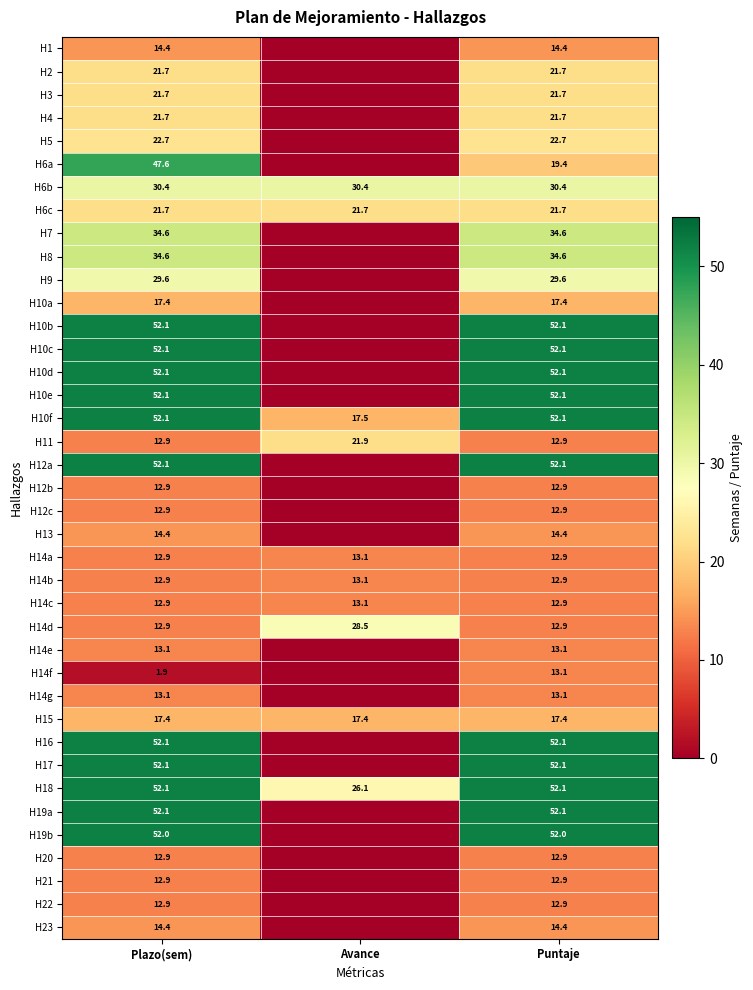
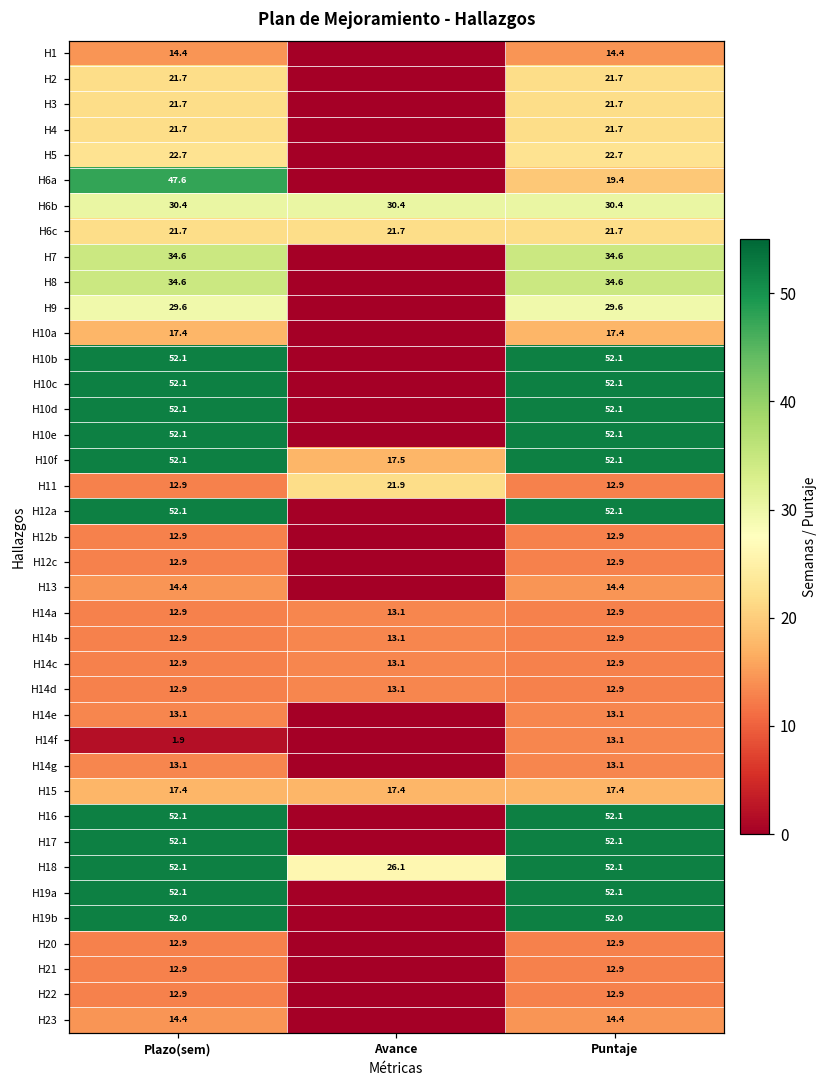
  {
    "H1": {
      "Plazo(sem)": 14.4,
      "Puntaje": 14.4
    },
    "H2": {
      "Plazo(sem)": 21.7,
      "Puntaje": 21.7
    },
    "H3": {
      "Plazo(sem)": 21.7,
      "Puntaje": 21.7
    },
    "H4": {
      "Plazo(sem)": 21.7,
      "Puntaje": 21.7
    },
    "H5": {
      "Plazo(sem)": 22.7,
      "Puntaje": 22.7
    },
    "H6a": {
      "Plazo(sem)": 47.6,
      "Puntaje": 19.4
    },
    "H6b": {
      "Plazo(sem)": 30.4,
      "Avance": 30.4,
      "Puntaje": 30.4
    },
    "H6c": {
      "Plazo(sem)": 21.7,
      "Avance": 21.7,
      "Puntaje": 21.7
    },
    "H7": {
      "Plazo(sem)": 34.6,
      "Puntaje": 34.6
    },
    "H8": {
      "Plazo(sem)": 34.6,
      "Puntaje": 34.6
    },
    "H9": {
      "Plazo(sem)": 29.6,
      "Puntaje": 29.6
    },
    "H10a": {
      "Plazo(sem)": 17.4,
      "Puntaje": 17.4
    },
    "H10b": {
      "Plazo(sem)": 52.1,
      "Puntaje": 52.1
    },
    "H10c": {
      "Plazo(sem)": 52.1,
      "Puntaje": 52.1
    },
    "H10d": {
      "Plazo(sem)": 52.1,
      "Puntaje": 52.1
    },
    "H10e": {
      "Plazo(sem)": 52.1,
      "Puntaje": 52.1
    },
    "H10f": {
      "Plazo(sem)": 52.1,
      "Avance": 17.5,
      "Puntaje": 52.1
    },
    "H11": {
      "Plazo(sem)": 12.9,
      "Avance": 21.9,
      "Puntaje": 12.9
    },
    "H12a": {
      "Plazo(sem)": 52.1,
      "Puntaje": 52.1
    },
    "H12b": {
      "Plazo(sem)": 12.9,
      "Puntaje": 12.9
    },
    "H12c": {
      "Plazo(sem)": 12.9,
      "Puntaje": 12.9
    },
    "H13": {
      "Plazo(sem)": 14.4,
      "Puntaje": 14.4
    },
    "H14a": {
      "Plazo(sem)": 12.9,
      "Avance": 13.1,
      "Puntaje": 12.9
    },
    "H14b": {
      "Plazo(sem)": 12.9,
      "Avance": 13.1,
      "Puntaje": 12.9
    },
    "H14c": {
      "Plazo(sem)": 12.9,
      "Avance": 13.1,
      "Puntaje": 12.9
    },
    "H14d": {
      "Plazo(sem)": 12.9,
-     "Avance": 28.5,
+     "Avance": 13.1,
      "Puntaje": 12.9
    },
    "H14e": {
      "Plazo(sem)": 13.1,
      "Puntaje": 13.1
    },
    "H14f": {
      "Plazo(sem)": 1.9,
      "Puntaje": 13.1
    },
    "H14g": {
      "Plazo(sem)": 13.1,
      "Puntaje": 13.1
    },
    "H15": {
      "Plazo(sem)": 17.4,
      "Avance": 17.4,
      "Puntaje": 17.4
    },
    "H16": {
      "Plazo(sem)": 52.1,
      "Puntaje": 52.1
    },
    "H17": {
      "Plazo(sem)": 52.1,
      "Puntaje": 52.1
    },
    "H18": {
      "Plazo(sem)": 52.1,
      "Avance": 26.1,
      "Puntaje": 52.1
    },
    "H19a": {
      "Plazo(sem)": 52.1,
      "Puntaje": 52.1
    },
    "H19b": {
      "Plazo(sem)": 52.0,
      "Puntaje": 52.0
    },
    "H20": {
      "Plazo(sem)": 12.9,
      "Puntaje": 12.9
    },
    "H21": {
      "Plazo(sem)": 12.9,
      "Puntaje": 12.9
    },
    "H22": {
      "Plazo(sem)": 12.9,
      "Puntaje": 12.9
    },
    "H23": {
      "Plazo(sem)": 14.4,
      "Puntaje": 14.4
    }
  }
